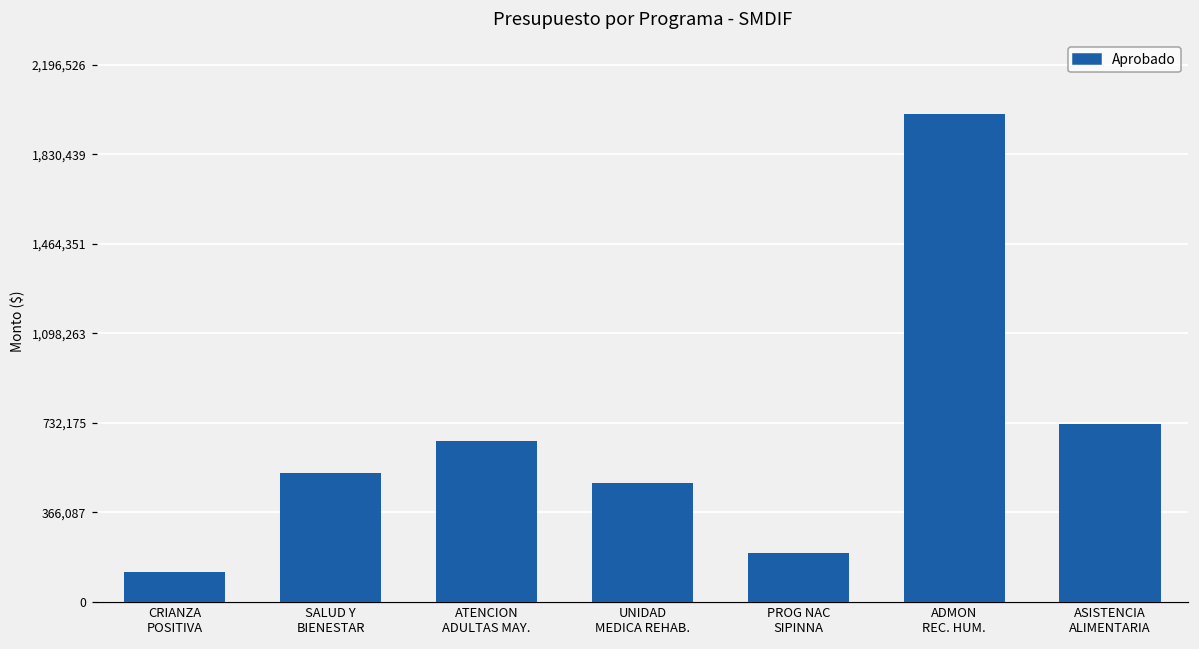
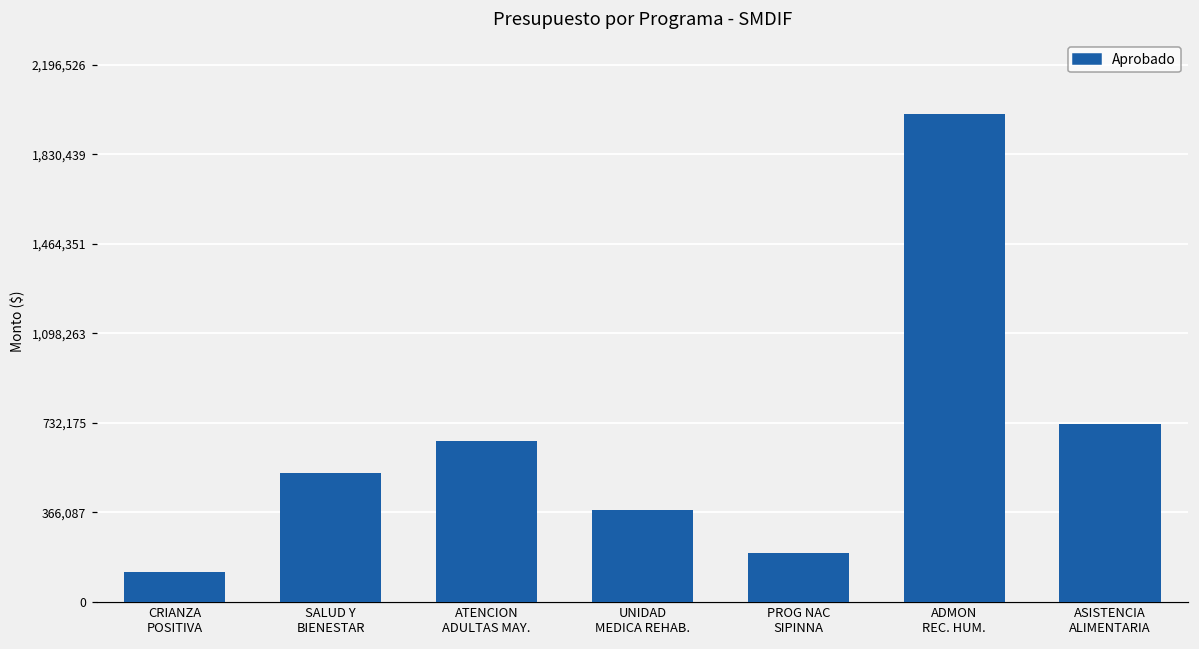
  {
    "CRIANZA POSITIVA": "120,000",
    "SALUD Y BIENESTAR": "530,000",
    "ATENCION ADULTAS MAY.": "660,000",
-   "UNIDAD MEDICA REHAB.": "490,000",
+   "UNIDAD MEDICA REHAB.": "370,000",
    "PROG NAC SIPINNA": "200,000",
    "ADMON REC. HUM.": "2,000,000",
    "ASISTENCIA ALIMENTARIA": "730,000"
  }
